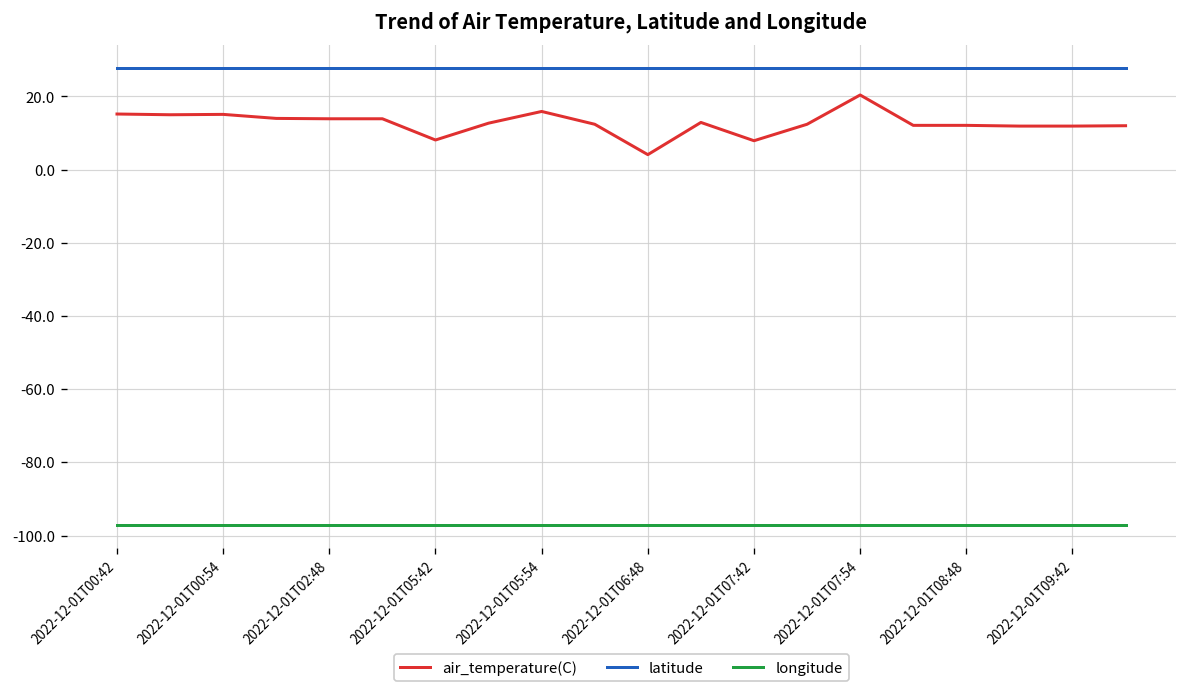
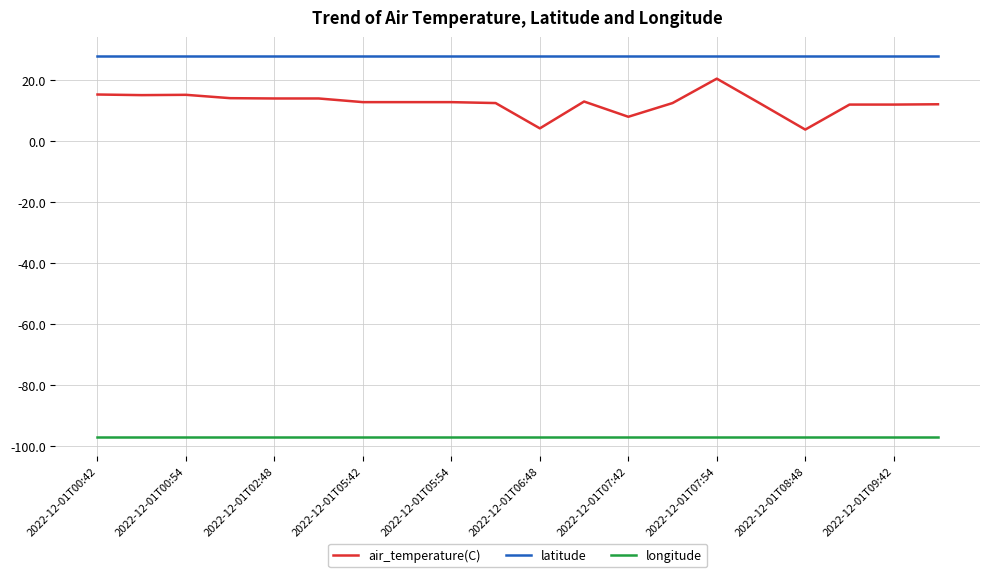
  {
    "air_temperature(C)": {
      "2022-12-01T00:42": 15,
      "2022-12-01T00:54": 15,
      "2022-12-01T02:48": 14,
-     "2022-12-01T05:42": 8,
-     "2022-12-01T05:54": 16,
+     "2022-12-01T05:42": 13,
+     "2022-12-01T05:54": 13,
      "2022-12-01T06:48": 4,
      "2022-12-01T07:42": 8,
      "2022-12-01T07:54": 20,
-     "2022-12-01T08:48": 12,
+     "2022-12-01T08:48": 4,
      "2022-12-01T09:42": 12
    },
    "latitude": {
      "2022-12-01T00:42": 28,
      "2022-12-01T00:54": 28,
      "2022-12-01T02:48": 28,
      "2022-12-01T05:42": 28,
      "2022-12-01T05:54": 28,
      "2022-12-01T06:48": 28,
      "2022-12-01T07:42": 28,
      "2022-12-01T07:54": 28,
      "2022-12-01T08:48": 28,
      "2022-12-01T09:42": 28
    },
    "longitude": {
      "2022-12-01T00:42": -97,
      "2022-12-01T00:54": -97,
      "2022-12-01T02:48": -97,
      "2022-12-01T05:42": -97,
      "2022-12-01T05:54": -97,
      "2022-12-01T06:48": -97,
      "2022-12-01T07:42": -97,
      "2022-12-01T07:54": -97,
      "2022-12-01T08:48": -97,
      "2022-12-01T09:42": -97
    }
  }
